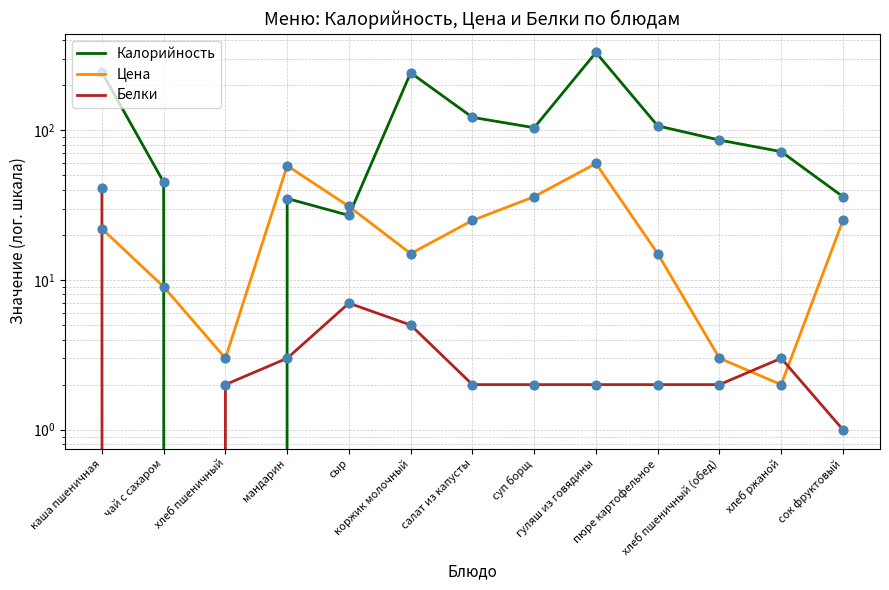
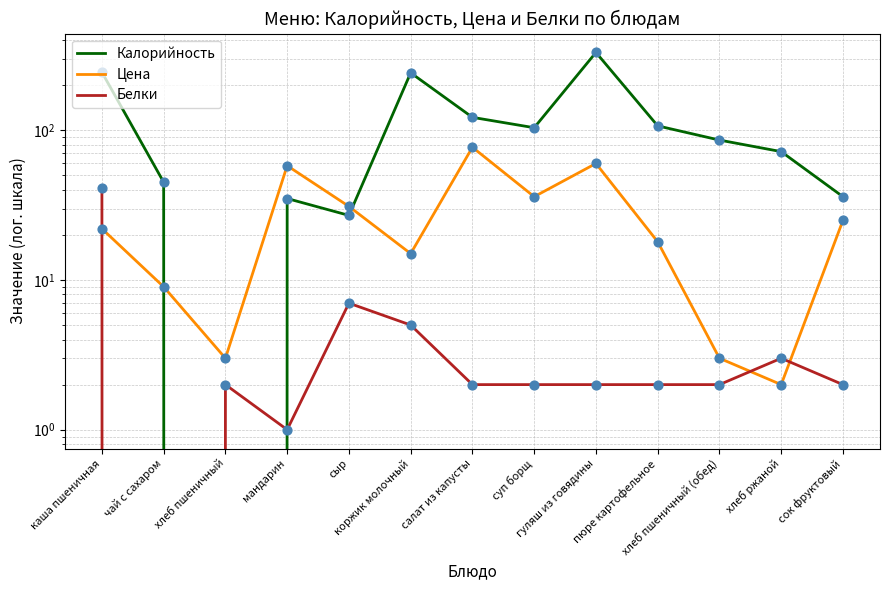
  {
    "Калорийность": {
      "чай с сахаром": 45,
      "мандарин": 35,
      "сыр": 27,
      "коржик молочный": 240,
      "салат из капусты": 120,
      "суп борщ": 100,
      "гуляш из говядины": 330,
      "пюре картофельное": 110,
      "хлеб пшеничный (обед)": 90,
      "хлеб ржаной": 70,
      "сок фруктовый": 36
    },
    "Цена": {
      "каша пшеничная": 22,
      "чай с сахаром": 9,
      "хлеб пшеничный": 3,
      "мандарин": 58,
      "сыр": 31,
      "коржик молочный": 15,
-     "салат из капусты": 25,
+     "салат из капусты": 80,
      "суп борщ": 36,
      "гуляш из говядины": 60,
-     "пюре картофельное": 15,
+     "пюре картофельное": 18,
      "хлеб пшеничный (обед)": 3,
      "хлеб ржаной": 2,
      "сок фруктовый": 25
    },
    "Белки": {
      "каша пшеничная": 41,
      "хлеб пшеничный": 2,
-     "мандарин": 3,
+     "мандарин": 1,
      "сыр": 7,
      "коржик молочный": 5,
      "салат из капусты": 2,
      "суп борщ": 2,
      "гуляш из говядины": 2,
      "пюре картофельное": 2,
      "хлеб пшеничный (обед)": 2,
      "хлеб ржаной": 3,
-     "сок фруктовый": 1
+     "сок фруктовый": 2
    }
  }
